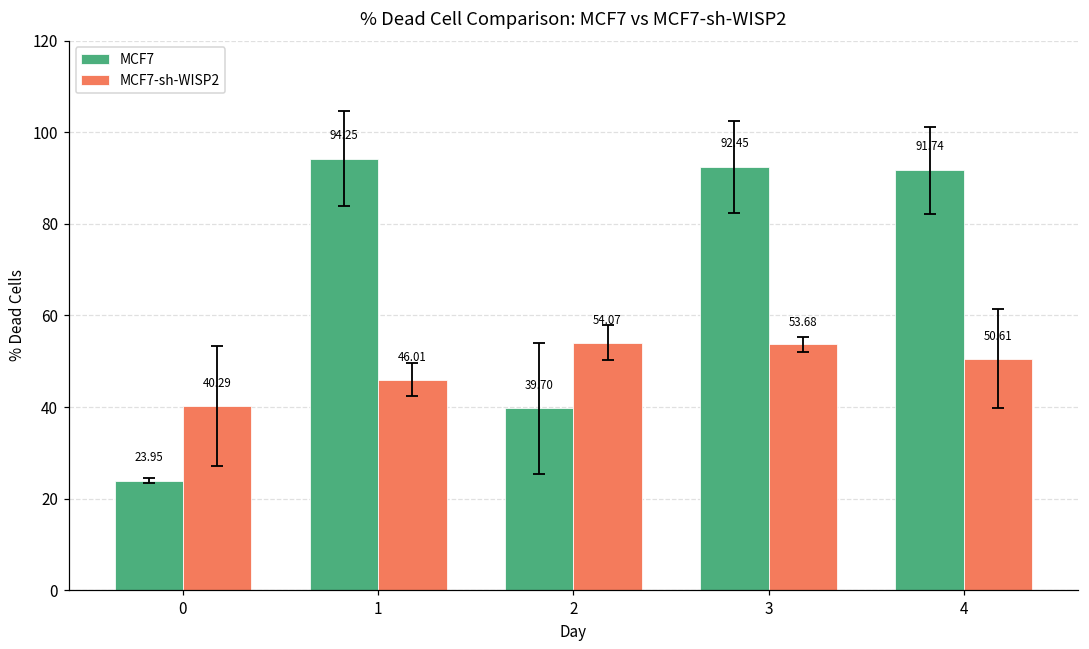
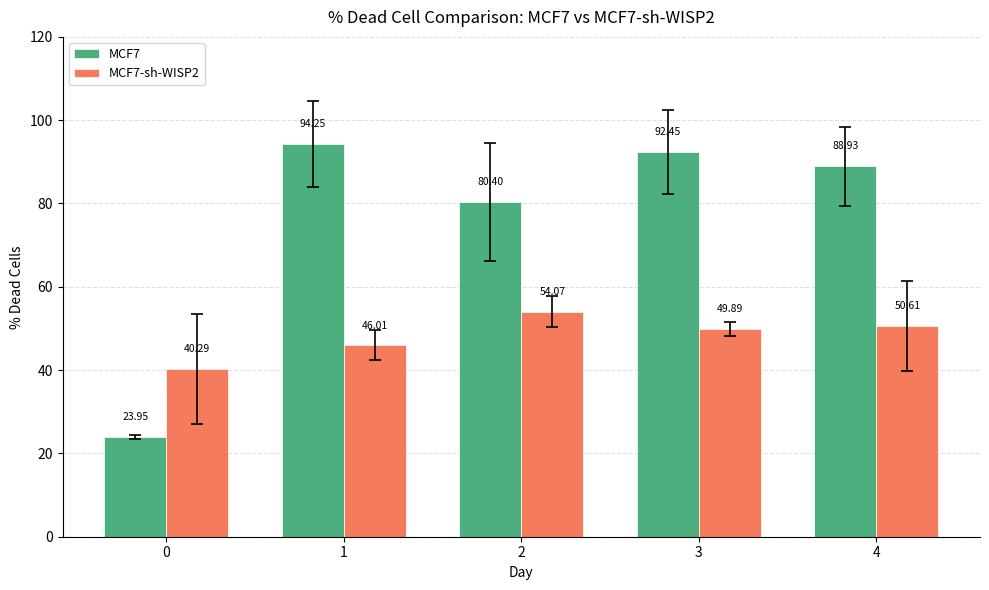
  {
    "MCF7": {
      "0": 23.95,
      "1": 94.25,
-     "2": 39.70,
+     "2": 80.40,
      "3": 92.45,
-     "4": 91.74
+     "4": 88.93
    },
    "MCF7-sh-WISP2": {
      "0": 40.29,
-     "3": 53.68,
+     "3": 49.89,
      "4": 50.61
    }
  }
